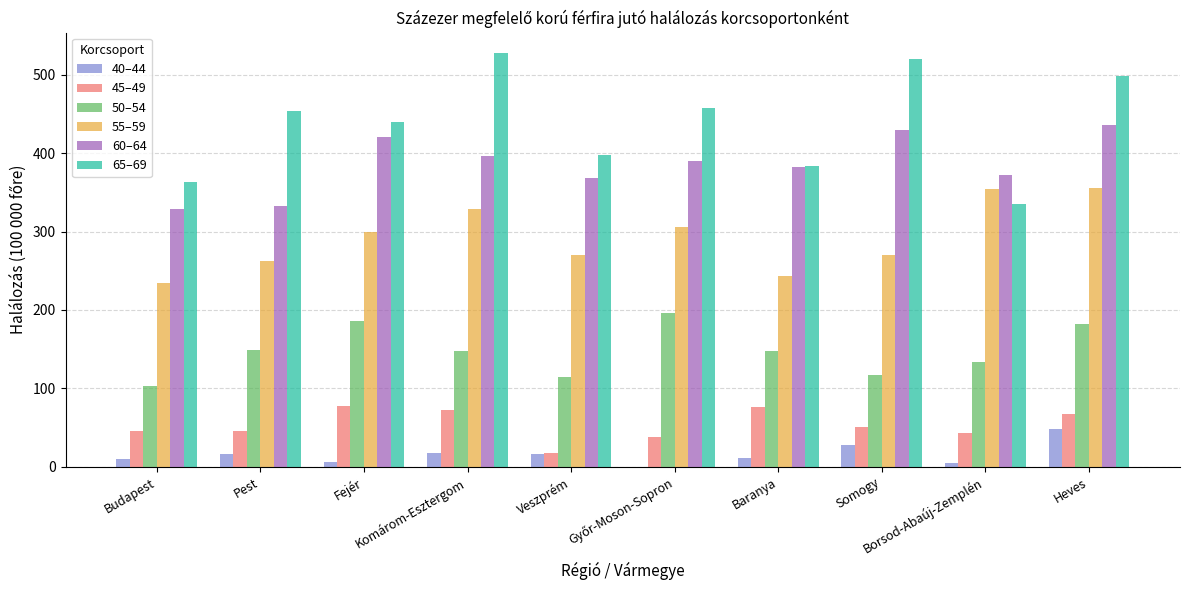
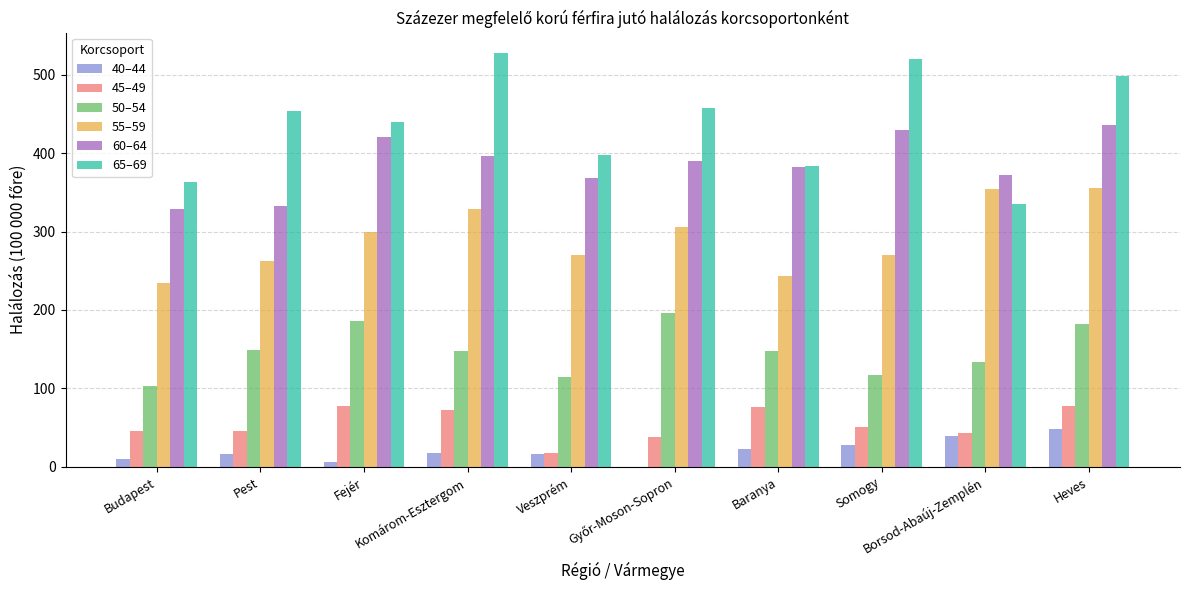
  {
    "40–44": {
      "Budapest": 10,
      "Pest": 20,
      "Fejér": 10,
      "Komárom-Esztergom": 20,
      "Veszprém": 20,
      "Győr-Moson-Sopron": 0,
-     "Baranya": 10,
+     "Baranya": 20,
      "Somogy": 30,
-     "Borsod-Abaúj-Zemplén": 0,
+     "Borsod-Abaúj-Zemplén": 40,
      "Heves": 50
    },
    "45–49": {
      "Budapest": 50,
      "Pest": 50,
      "Fejér": 80,
      "Komárom-Esztergom": 70,
      "Veszprém": 20,
      "Győr-Moson-Sopron": 40,
      "Baranya": 80,
      "Somogy": 50,
      "Borsod-Abaúj-Zemplén": 40,
-     "Heves": 70
+     "Heves": 80
    },
    "50–54": {
      "Budapest": 100,
      "Pest": 150,
      "Fejér": 190,
      "Komárom-Esztergom": 150,
      "Veszprém": 110,
      "Győr-Moson-Sopron": 200,
      "Baranya": 150,
      "Somogy": 120,
      "Borsod-Abaúj-Zemplén": 130,
      "Heves": 180
    },
    "55–59": {
      "Budapest": 230,
      "Pest": 260,
      "Fejér": 300,
      "Komárom-Esztergom": 330,
      "Veszprém": 270,
      "Győr-Moson-Sopron": 310,
      "Baranya": 240,
      "Somogy": 270,
      "Borsod-Abaúj-Zemplén": 350,
      "Heves": 360
    },
    "60–64": {
      "Budapest": 330,
      "Pest": 330,
      "Fejér": 420,
      "Komárom-Esztergom": 400,
      "Veszprém": 370,
      "Győr-Moson-Sopron": 390,
      "Baranya": 380,
      "Somogy": 430,
      "Borsod-Abaúj-Zemplén": 370,
      "Heves": 440
    },
    "65–69": {
      "Budapest": 360,
      "Pest": 450,
      "Fejér": 440,
      "Komárom-Esztergom": 530,
      "Veszprém": 400,
      "Győr-Moson-Sopron": 460,
      "Baranya": 380,
      "Somogy": 520,
      "Borsod-Abaúj-Zemplén": 340,
      "Heves": 500
    }
  }
